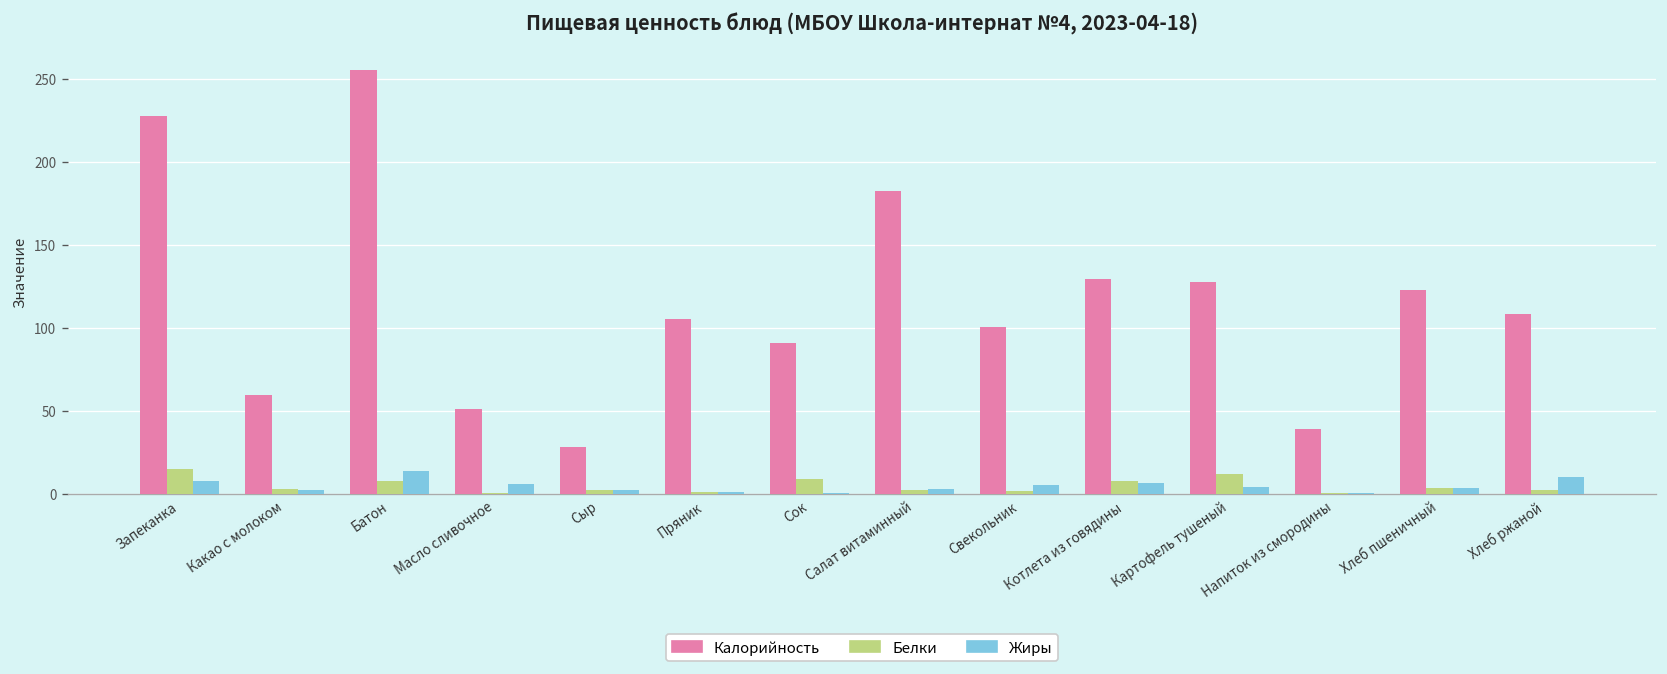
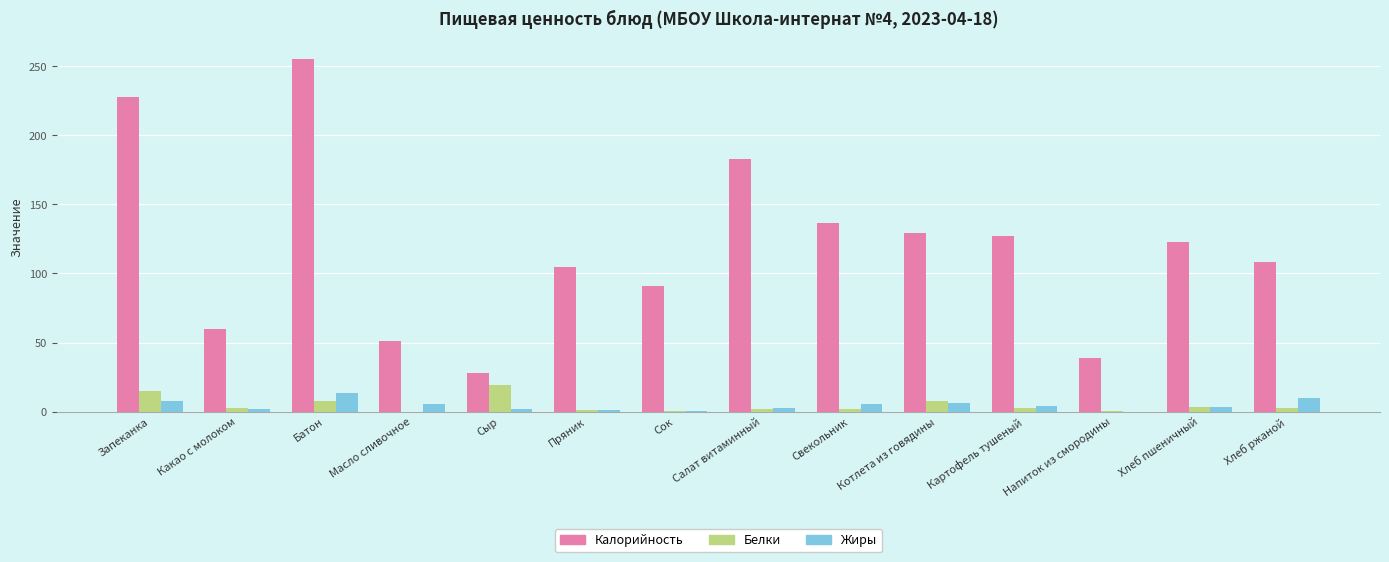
  {
    "Калорийность": {
      "Запеканка": 227,
      "Какао с молоком": 60,
      "Батон": 255,
      "Масло сливочное": 51,
      "Сыр": 28,
      "Пряник": 105,
      "Сок": 91,
      "Салат витаминный": 183,
-     "Свекольник": 100,
+     "Свекольник": 136,
      "Котлета из говядины": 129,
      "Картофель тушеный": 127,
      "Напиток из смородины": 39,
      "Хлеб пшеничный": 123,
      "Хлеб ржаной": 108
    },
    "Белки": {
      "Запеканка": 15,
      "Какао с молоком": 3,
      "Батон": 7,
-     "Сыр": 2,
-     "Сок": 9,
+     "Сыр": 19,
+     "Сок": 1,
      "Салат витаминный": 2,
      "Котлета из говядины": 8,
-     "Картофель тушеный": 12,
+     "Картофель тушеный": 3,
      "Хлеб пшеничный": 3,
      "Хлеб ржаной": 2
    },
    "Жиры": {
      "Запеканка": 8,
      "Какао с молоком": 2,
      "Батон": 13,
      "Масло сливочное": 6,
      "Сыр": 2,
      "Салат витаминный": 3,
      "Свекольник": 5,
      "Котлета из говядины": 6,
      "Картофель тушеный": 4,
      "Хлеб пшеничный": 3,
      "Хлеб ржаной": 10
    }
  }
